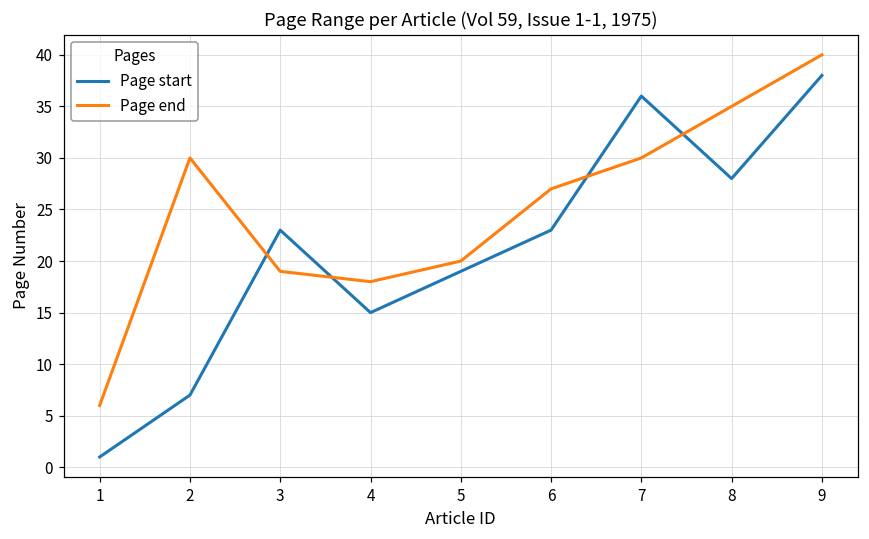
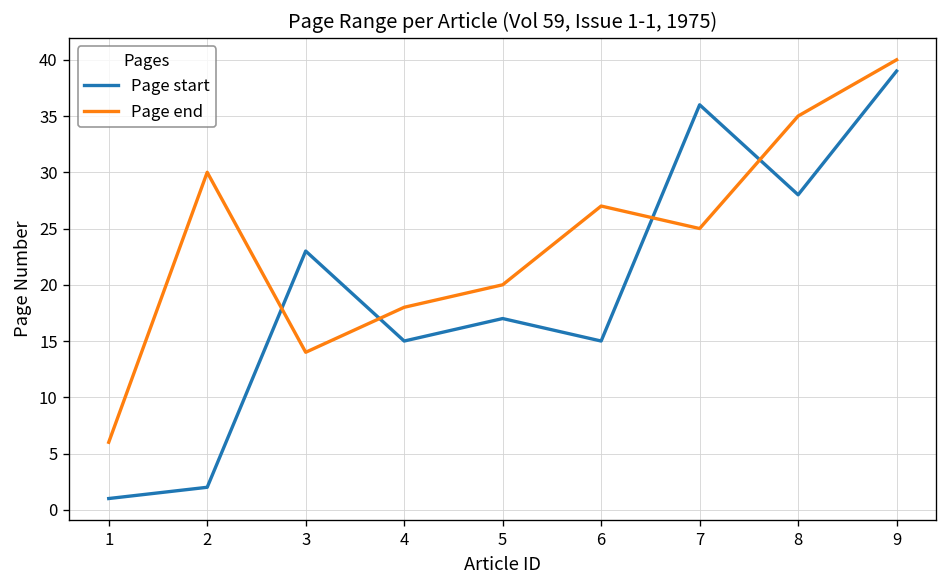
  {
    "Page start": {
      "1": 1,
-     "2": 7,
+     "2": 2,
      "3": 23,
      "4": 15,
-     "5": 19,
-     "6": 23,
+     "5": 17,
+     "6": 15,
      "7": 36,
      "8": 28,
-     "9": 38
+     "9": 39
    },
    "Page end": {
      "1": 6,
      "2": 30,
-     "3": 19,
+     "3": 14,
      "4": 18,
      "5": 20,
      "6": 27,
-     "7": 30,
+     "7": 25,
      "8": 35,
      "9": 40
    }
  }
